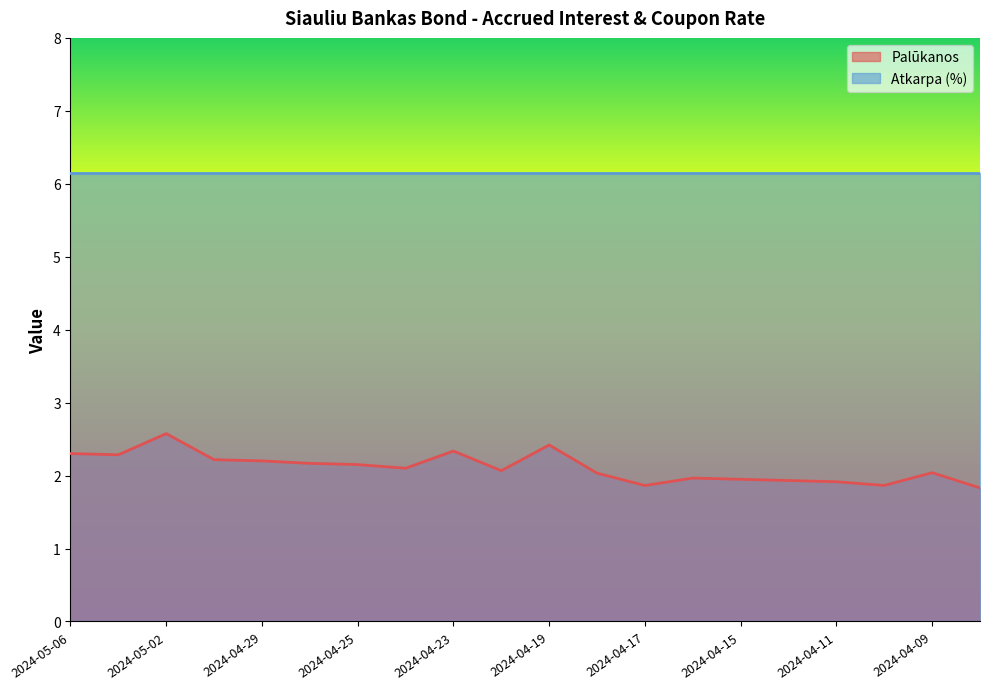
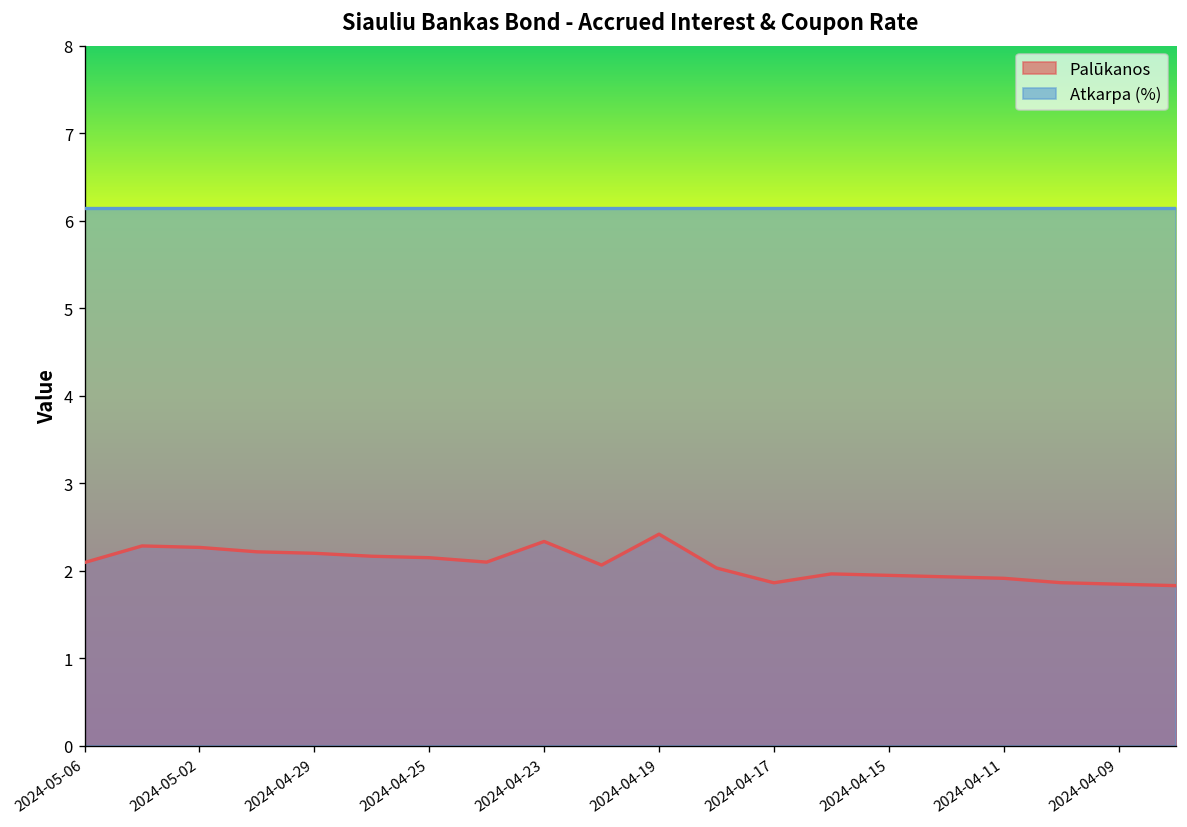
  {
    "Palūkanos": {
-     "2024-05-06": 2.3,
-     "2024-05-02": 2.6,
+     "2024-05-06": 2.1,
+     "2024-05-02": 2.3,
      "2024-04-29": 2.2,
      "2024-04-25": 2.2,
      "2024-04-23": 2.3,
      "2024-04-19": 2.4,
      "2024-04-17": 1.9,
      "2024-04-15": 1.9,
      "2024-04-11": 1.9,
-     "2024-04-09": 2.0
+     "2024-04-09": 1.8
    },
    "Atkarpa (%)": {
      "2024-05-06": 6.2,
      "2024-05-02": 6.2,
      "2024-04-29": 6.2,
      "2024-04-25": 6.2,
      "2024-04-23": 6.2,
      "2024-04-19": 6.2,
      "2024-04-17": 6.2,
      "2024-04-15": 6.2,
      "2024-04-11": 6.2,
      "2024-04-09": 6.2
    }
  }
